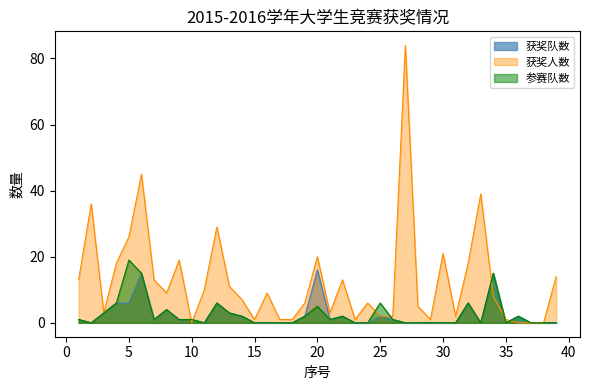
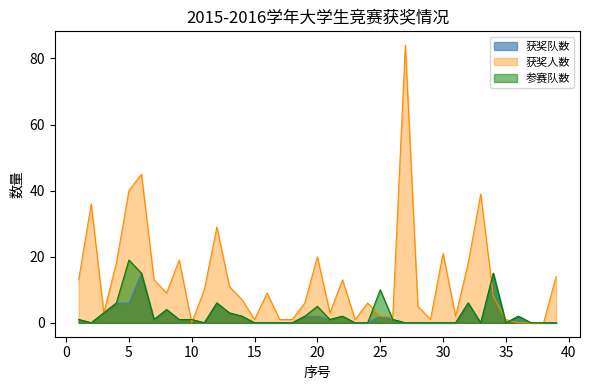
  {
    "获奖队数": {
      "5": 6,
-     "20": 16
+     "20": 2
    },
    "获奖人数": {
-     "5": 26,
+     "5": 40,
      "10": 0,
      "15": 1,
      "20": 20,
      "30": 21,
      "35": 1
    },
    "参赛队数": {
      "5": 19,
      "20": 5,
-     "25": 6
+     "25": 10
    }
  }
